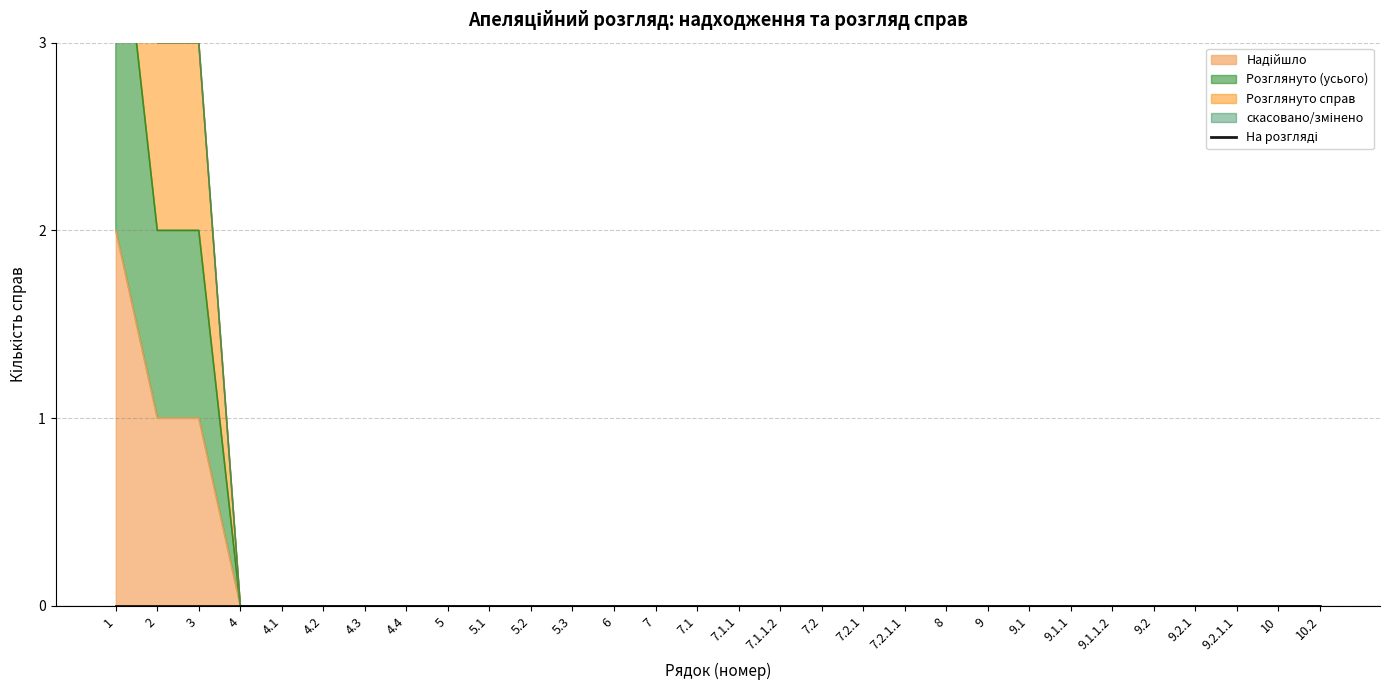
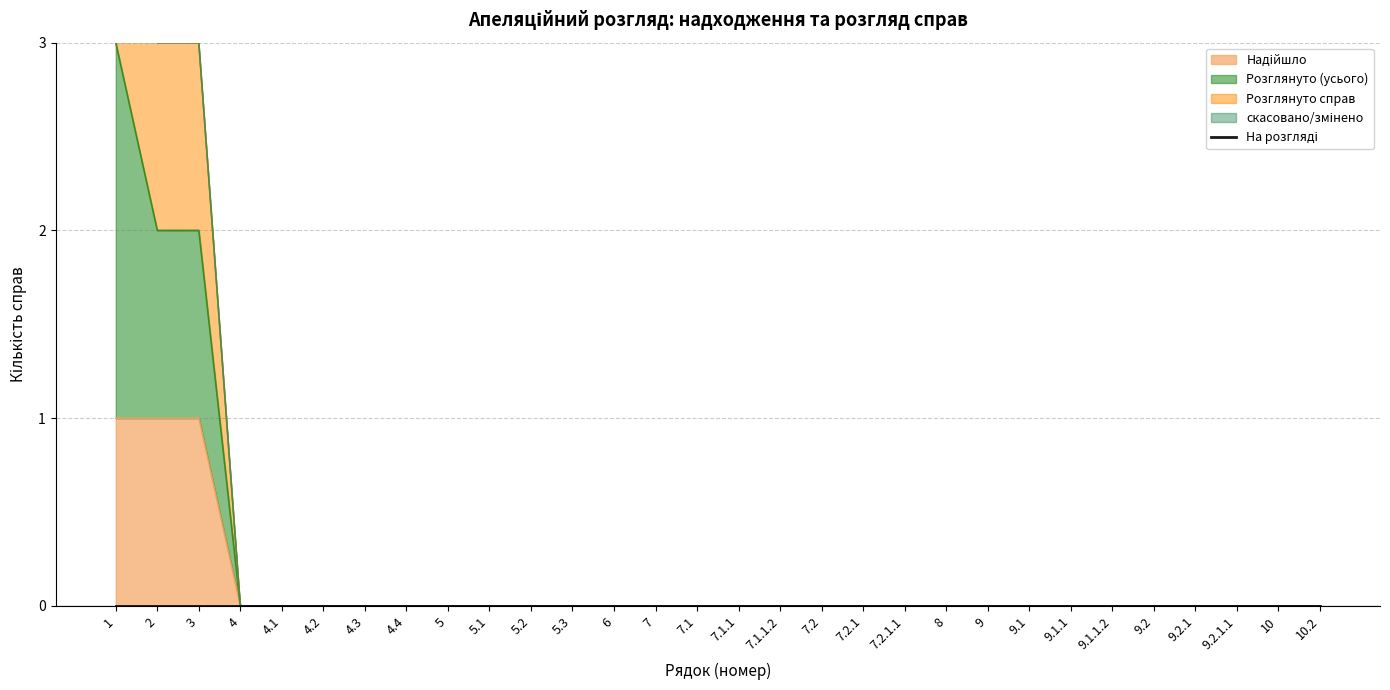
  {
    "Надійшло": {
-     "1": 2,
+     "1": 1,
      "2": 1,
      "3": 1
    },
    "На розгляді": {
      "1": 0,
      "2": 0,
      "3": 0
    }
  }
